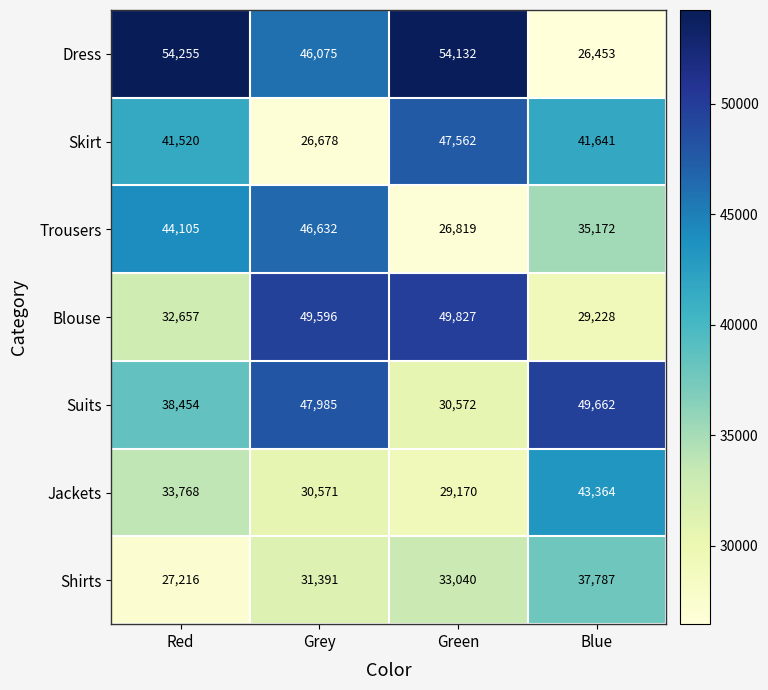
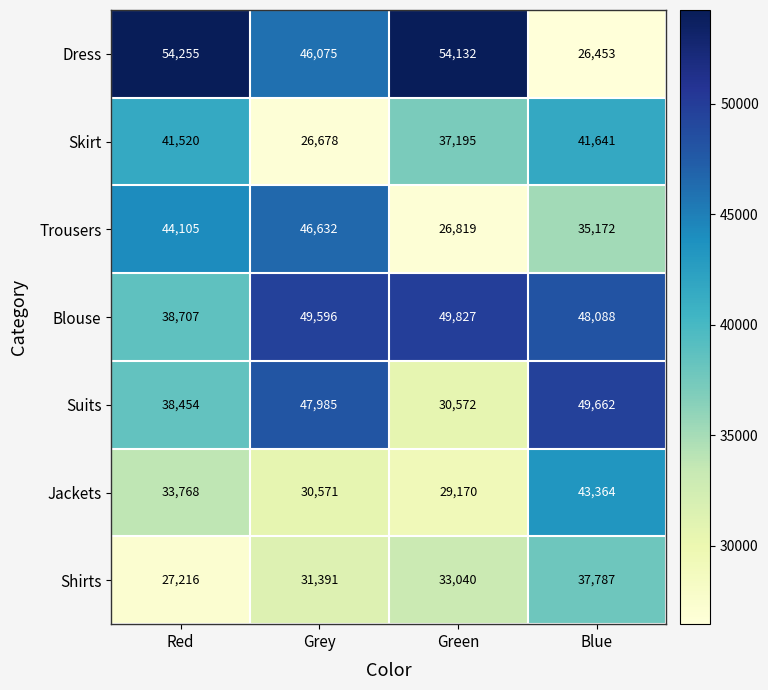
  {
    "Dress": {
      "Red": "54,255",
      "Grey": "46,075",
      "Green": "54,132",
      "Blue": "26,453"
    },
    "Skirt": {
      "Red": "41,520",
      "Grey": "26,678",
-     "Green": "47,562",
+     "Green": "37,195",
      "Blue": "41,641"
    },
    "Trousers": {
      "Red": "44,105",
      "Grey": "46,632",
      "Green": "26,819",
      "Blue": "35,172"
    },
    "Blouse": {
-     "Red": "32,657",
+     "Red": "38,707",
      "Grey": "49,596",
      "Green": "49,827",
-     "Blue": "29,228"
+     "Blue": "48,088"
    },
    "Suits": {
      "Red": "38,454",
      "Grey": "47,985",
      "Green": "30,572",
      "Blue": "49,662"
    },
    "Jackets": {
      "Red": "33,768",
      "Grey": "30,571",
      "Green": "29,170",
      "Blue": "43,364"
    },
    "Shirts": {
      "Red": "27,216",
      "Grey": "31,391",
      "Green": "33,040",
      "Blue": "37,787"
    }
  }
